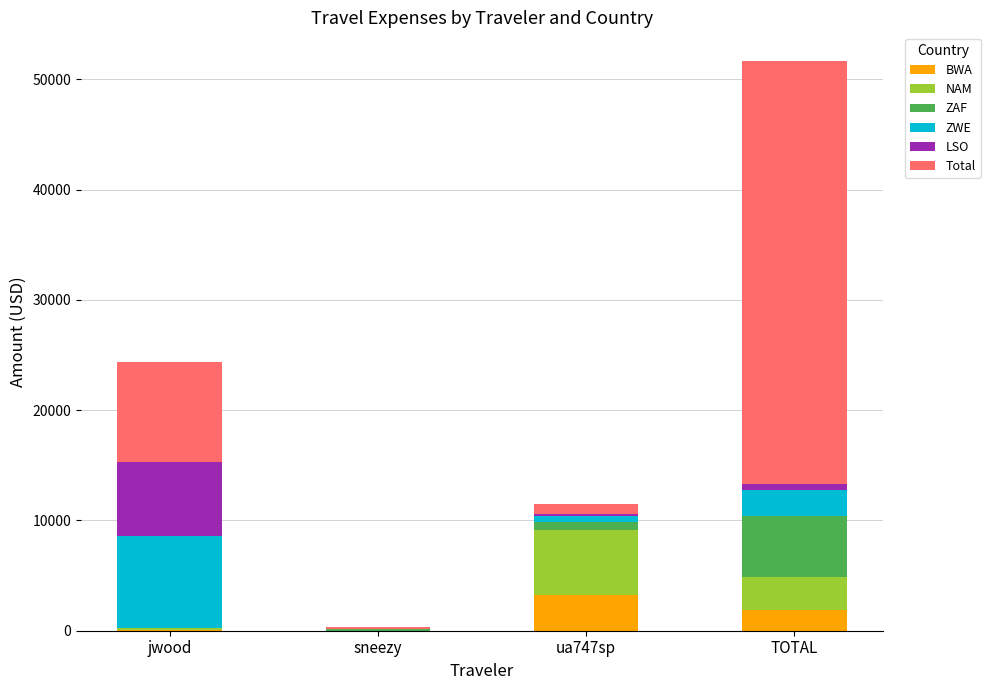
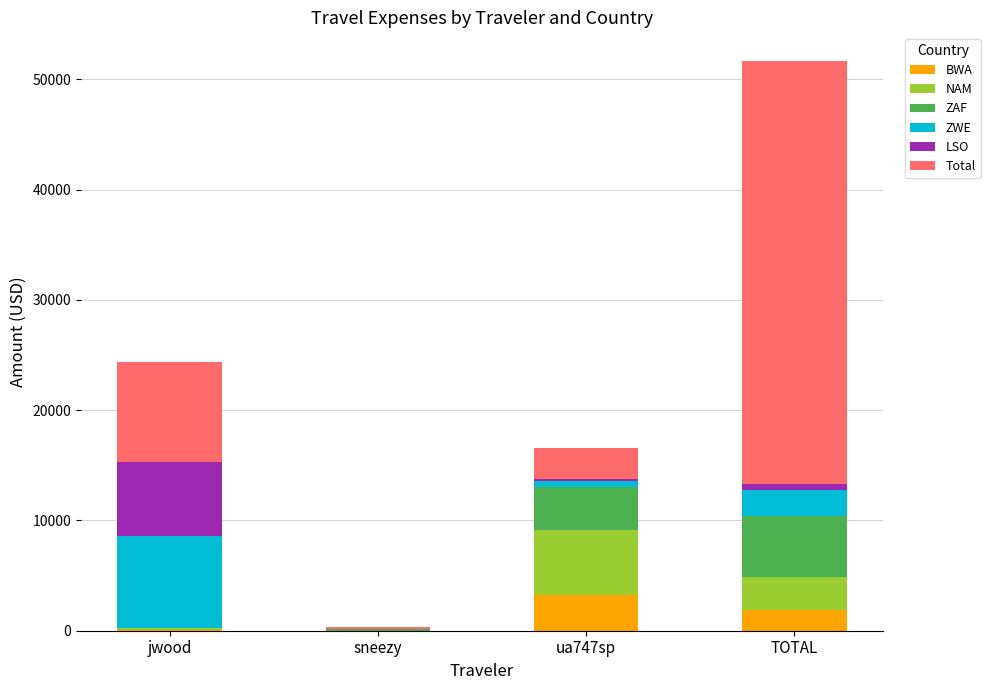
  {
    "BWA": {
      "sneezy": 0,
      "ua747sp": 3200,
      "TOTAL": 1900
    },
    "NAM": {
      "jwood": 200,
      "sneezy": 0,
      "ua747sp": 5900,
      "TOTAL": 3000
    },
    "ZAF": {
      "jwood": 0,
-     "ua747sp": 700,
+     "ua747sp": 3900,
      "TOTAL": 5500
    },
    "ZWE": {
      "jwood": 8300,
      "sneezy": 0,
      "ua747sp": 600,
      "TOTAL": 2300
    },
    "LSO": {
      "jwood": 6700,
      "sneezy": 0,
      "TOTAL": 600
    },
    "Total": {
      "jwood": 9100,
-     "ua747sp": 900,
+     "ua747sp": 2800,
      "TOTAL": 38400
    }
  }
